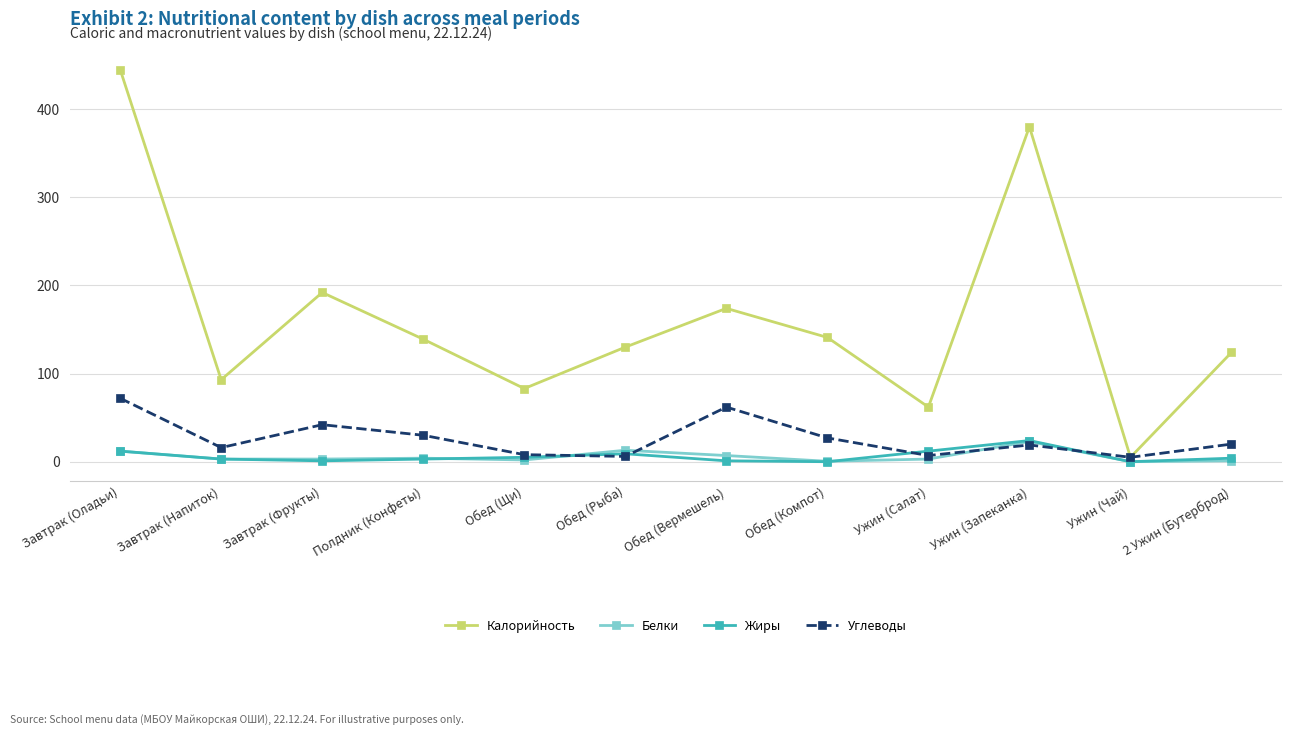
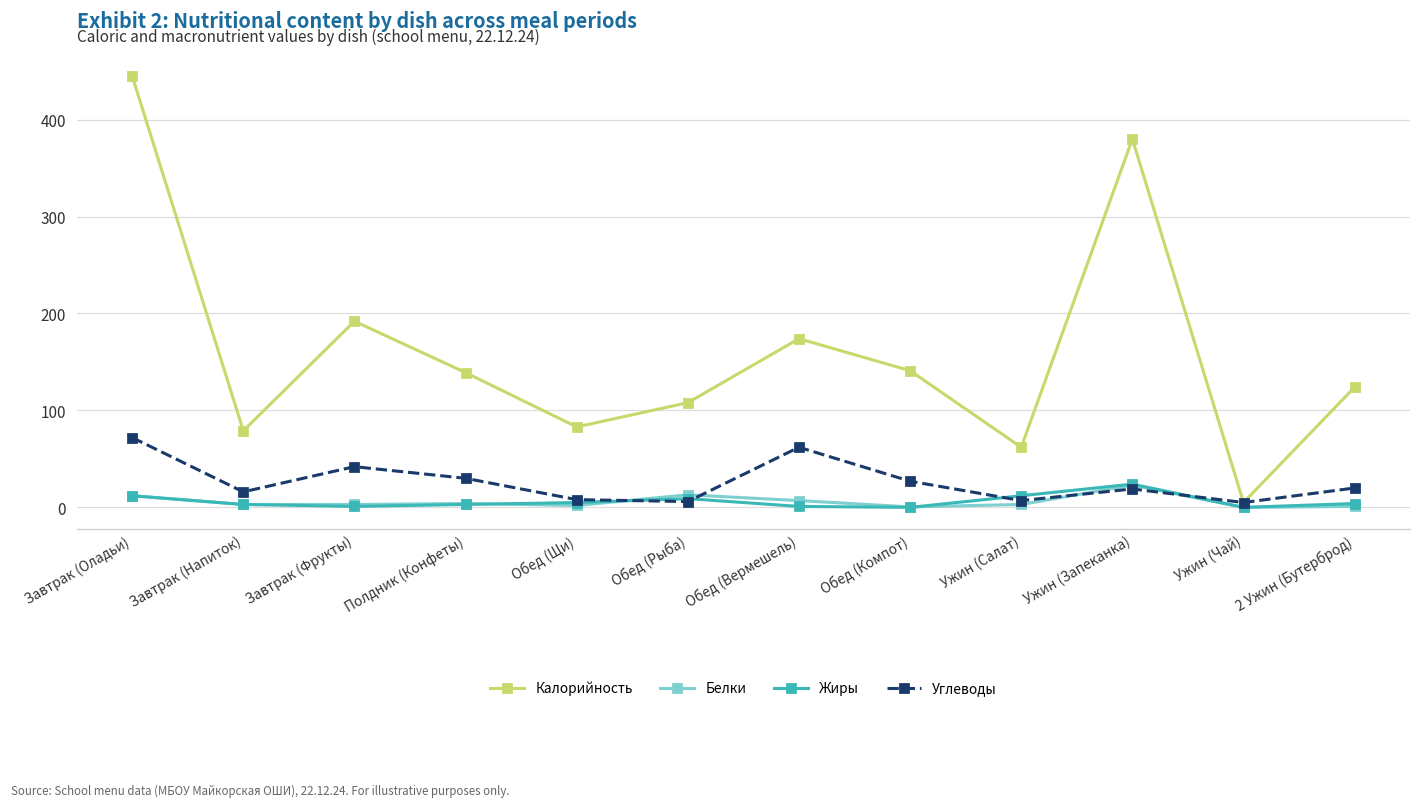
  {
    "Калорийность": {
      "Завтрак (Оладьи)": 450,
-     "Завтрак (Напиток)": 90,
+     "Завтрак (Напиток)": 80,
      "Завтрак (Фрукты)": 190,
      "Полдник (Конфеты)": 140,
      "Обед (Щи)": 80,
-     "Обед (Рыба)": 130,
+     "Обед (Рыба)": 110,
      "Обед (Вермешель)": 170,
      "Обед (Компот)": 140,
      "Ужин (Салат)": 60,
      "Ужин (Запеканка)": 380,
      "2 Ужин (Бутерброд)": 120
    },
    "Белки": {
      "Обед (Щи)": 0,
      "Обед (Рыба)": 10,
      "Обед (Вермешель)": 10,
      "Ужин (Салат)": 0,
      "2 Ужин (Бутерброд)": 0
    },
    "Жиры": {
      "Обед (Щи)": 10,
      "Обед (Рыба)": 10,
      "Обед (Вермешель)": 0,
      "Ужин (Салат)": 10,
      "2 Ужин (Бутерброд)": 0
    },
    "Углеводы": {
      "Завтрак (Оладьи)": 70,
      "Завтрак (Напиток)": 20,
      "Завтрак (Фрукты)": 40,
      "Полдник (Конфеты)": 30,
      "Обед (Щи)": 10,
      "Обед (Рыба)": 10,
      "Обед (Вермешель)": 60,
      "Обед (Компот)": 30,
      "Ужин (Салат)": 10,
      "Ужин (Запеканка)": 20,
      "2 Ужин (Бутерброд)": 20
    }
  }
